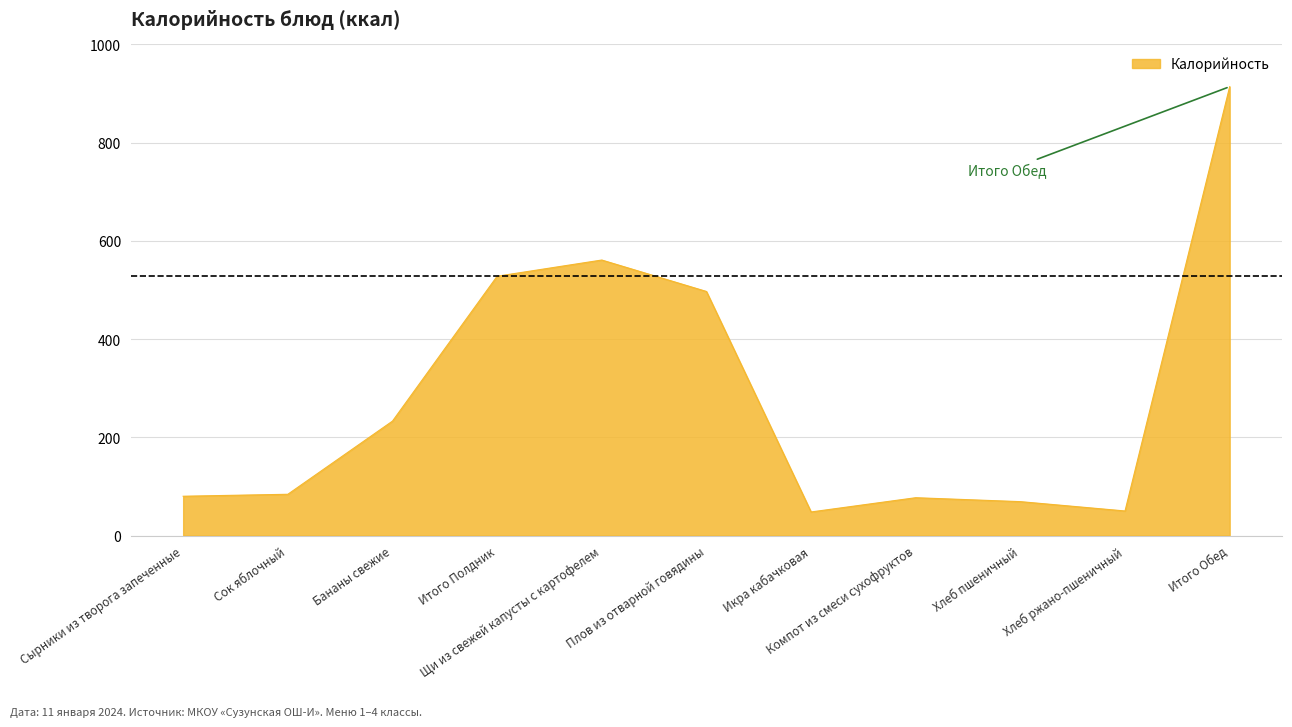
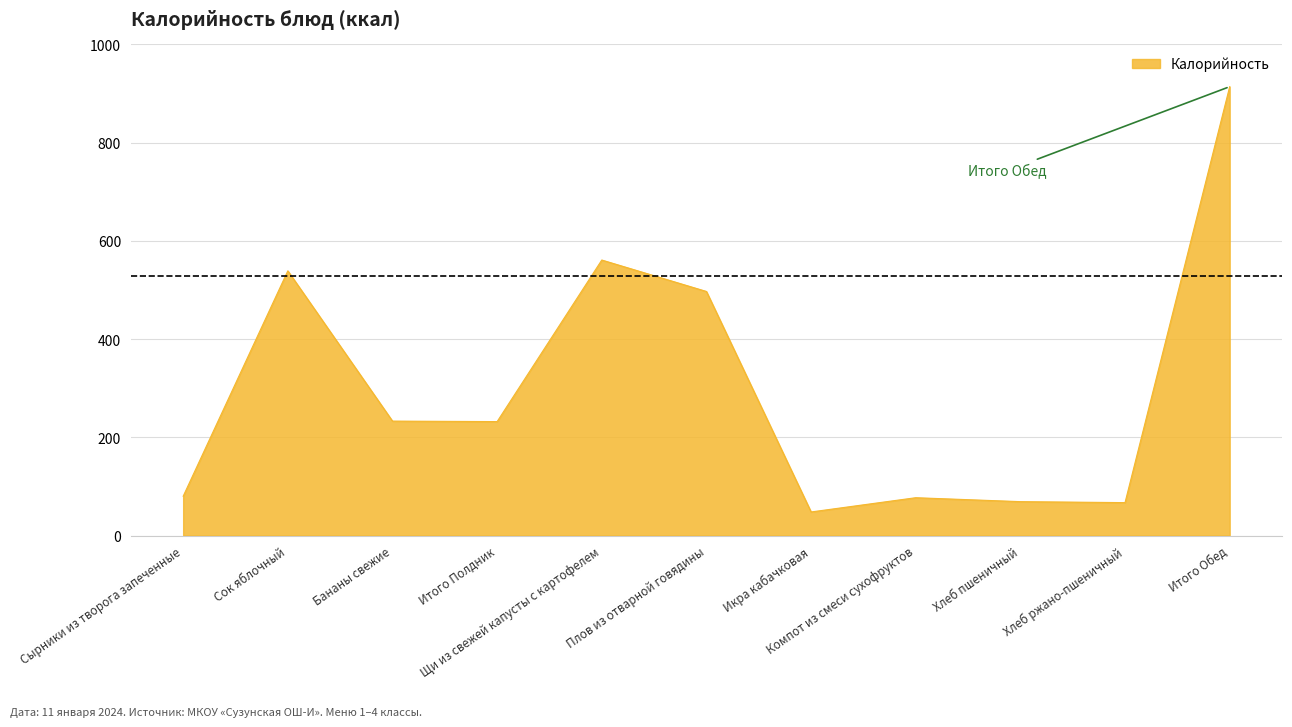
  {
    "Сырники из творога запеченные": 80,
-   "Сок яблочный": 80,
+   "Сок яблочный": 540,
    "Бананы свежие": 230,
-   "Итого Полдник": 530,
+   "Итого Полдник": 230,
    "Щи из свежей капусты с картофелем": 560,
    "Плов из отварной говядины": 500,
    "Икра кабачковая": 50,
    "Компот из смеси сухофруктов": 80,
    "Хлеб пшеничный": 70,
-   "Хлеб ржано-пшеничный": 50,
+   "Хлеб ржано-пшеничный": 70,
    "Итого Обед": 910
  }
